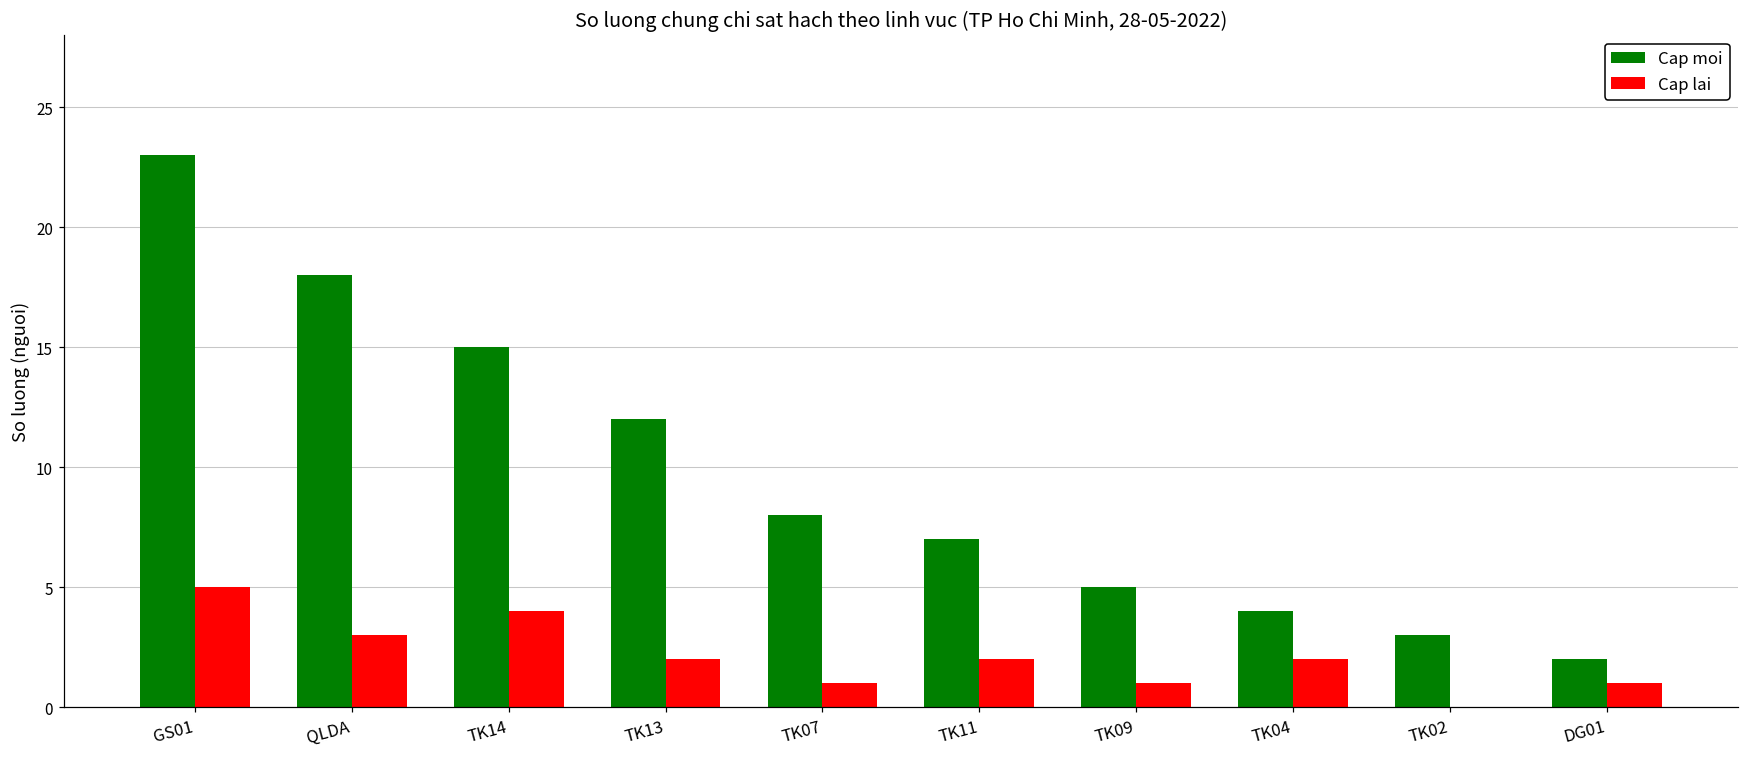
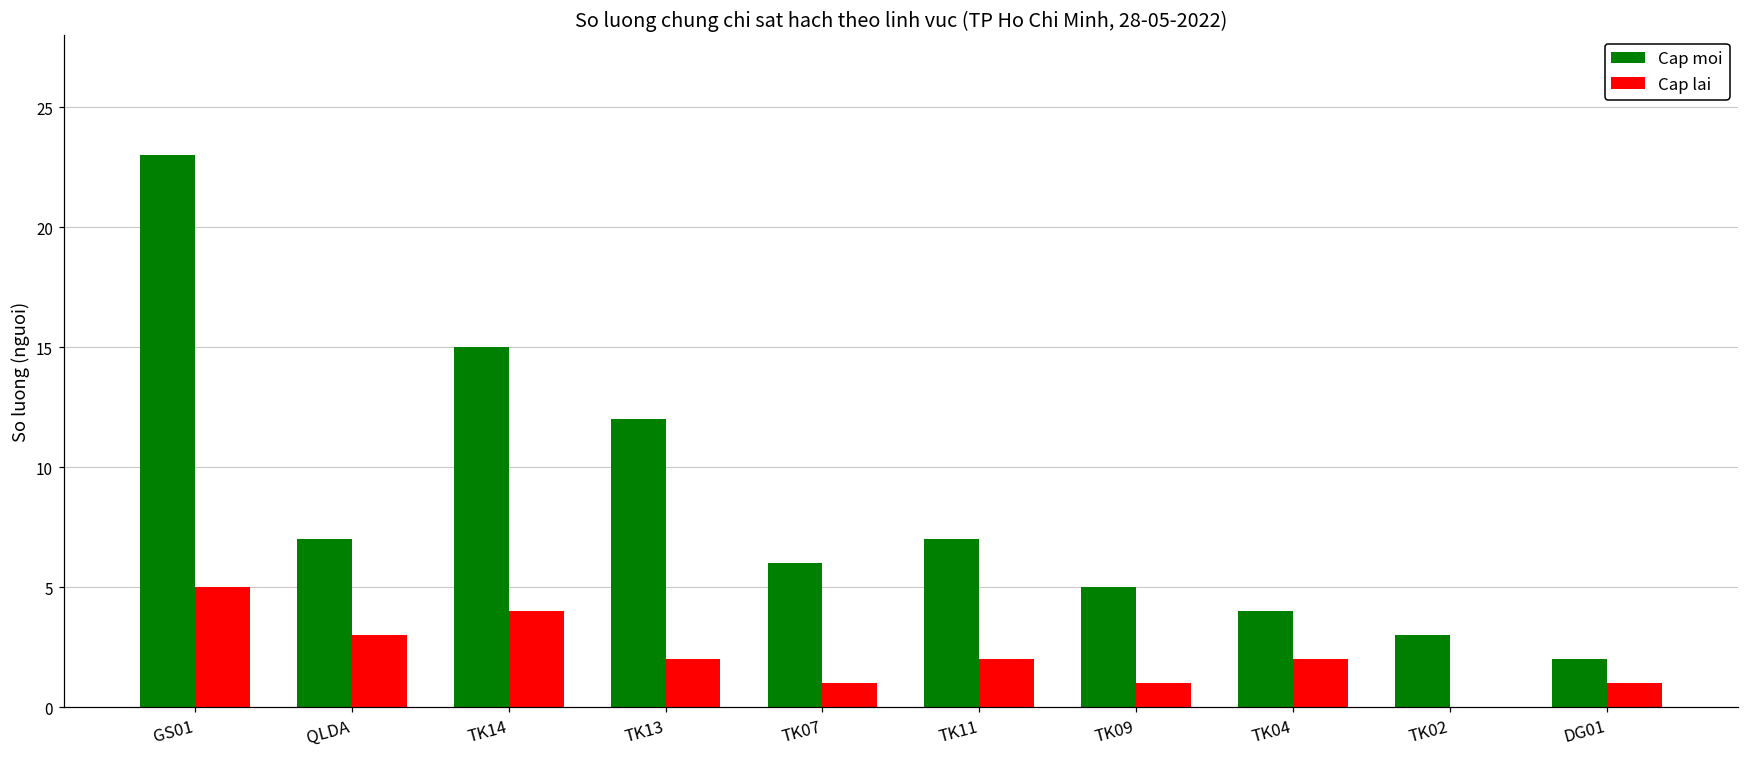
  {
    "Cap moi": {
      "GS01": 23,
-     "QLDA": 18,
+     "QLDA": 7,
      "TK14": 15,
      "TK13": 12,
-     "TK07": 8,
+     "TK07": 6,
      "TK11": 7,
      "TK09": 5,
      "TK04": 4,
      "TK02": 3,
      "DG01": 2
    },
    "Cap lai": {
      "GS01": 5,
      "QLDA": 3,
      "TK14": 4,
      "TK13": 2,
      "TK07": 1,
      "TK11": 2,
      "TK09": 1,
      "TK04": 2,
      "TK02": 0,
      "DG01": 1
    }
  }
